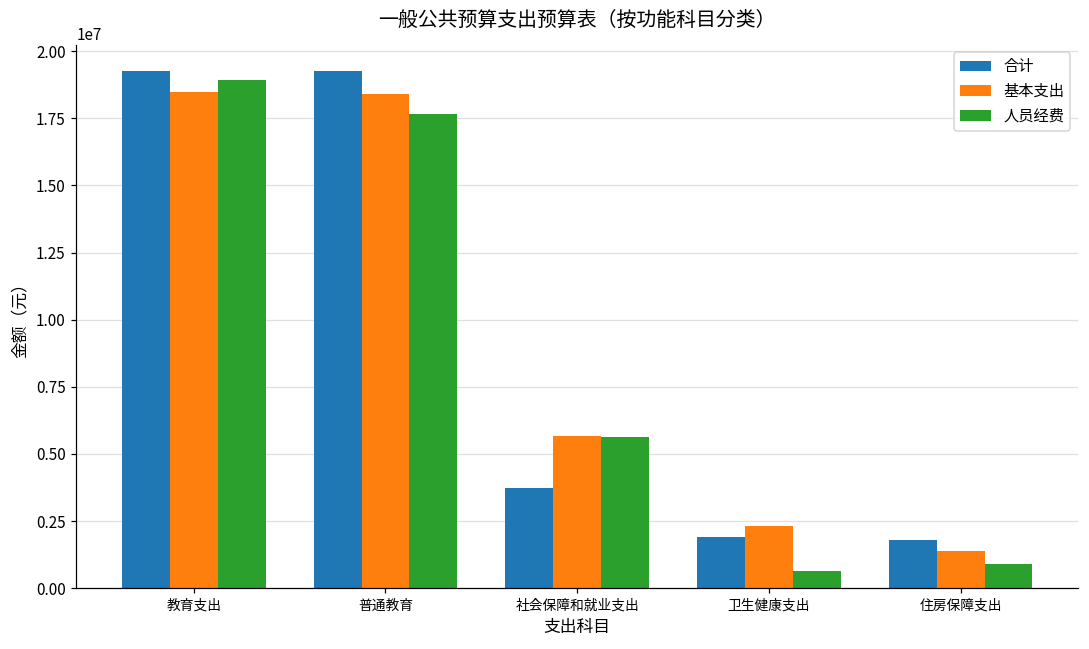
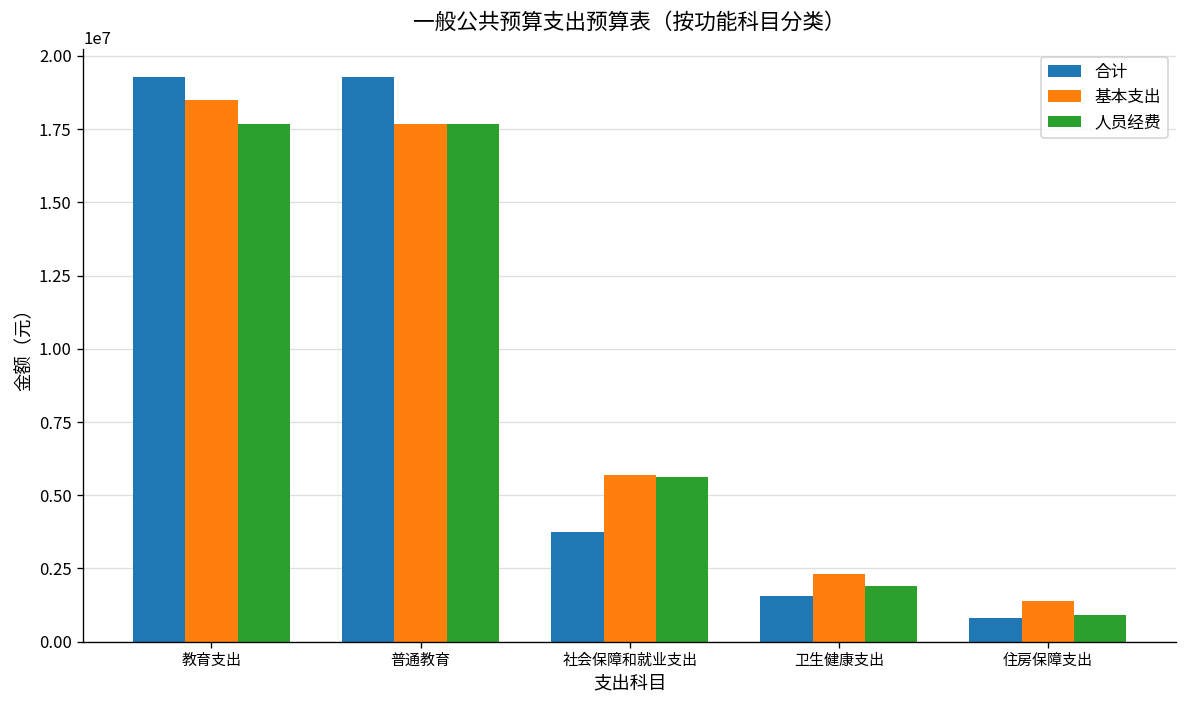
  {
    "合计": {
      "教育支出": 19300000,
      "普通教育": 19300000,
      "社会保障和就业支出": 3700000,
-     "卫生健康支出": 1900000,
-     "住房保障支出": 1800000
+     "卫生健康支出": 1600000,
+     "住房保障支出": 800000
    },
    "基本支出": {
      "教育支出": 18500000,
-     "普通教育": 18400000,
+     "普通教育": 17700000,
      "社会保障和就业支出": 5700000,
      "卫生健康支出": 2300000,
      "住房保障支出": 1400000
    },
    "人员经费": {
-     "教育支出": 18900000,
+     "教育支出": 17700000,
      "普通教育": 17700000,
      "社会保障和就业支出": 5600000,
-     "卫生健康支出": 600000,
+     "卫生健康支出": 1900000,
      "住房保障支出": 900000
    }
  }
